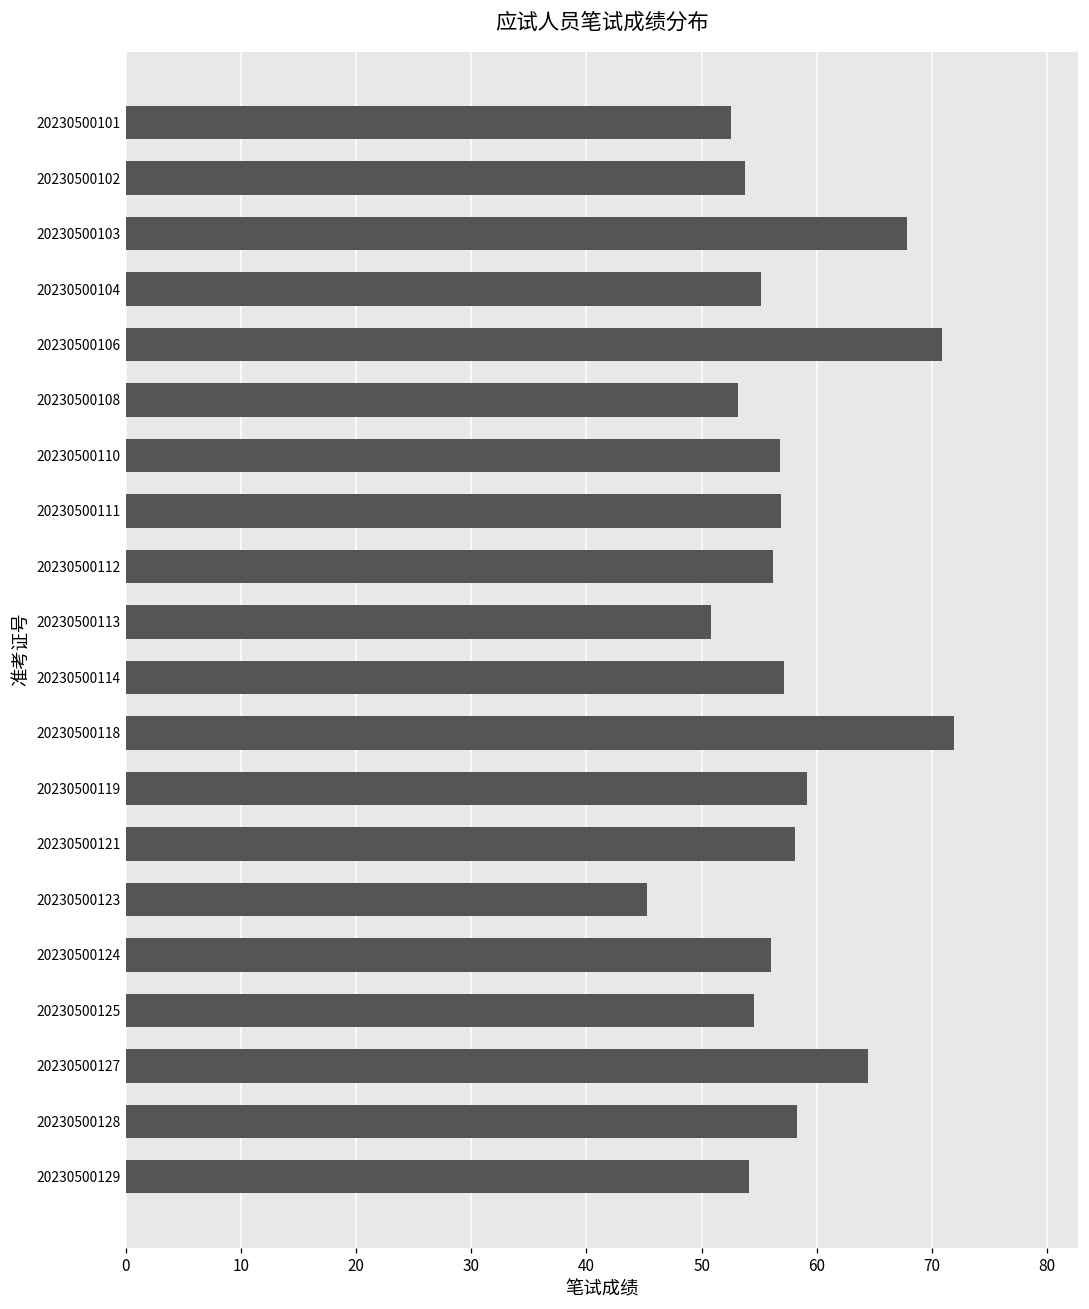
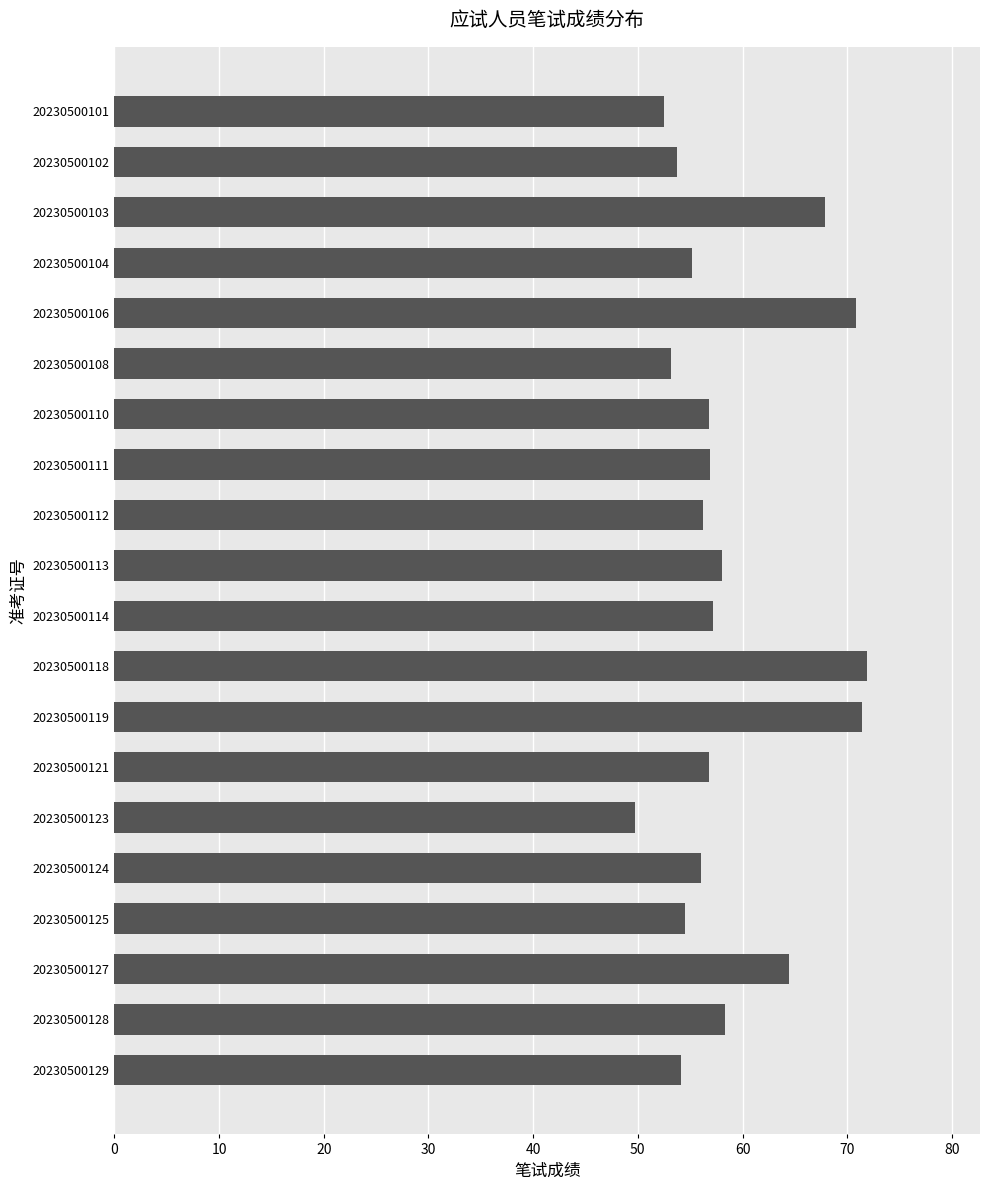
  {
    "20230500101": 52.5,
    "20230500102": 53.8,
    "20230500103": 67.9,
    "20230500104": 55.2,
    "20230500106": 70.9,
    "20230500108": 53.2,
    "20230500110": 56.8,
    "20230500111": 56.9,
    "20230500112": 56.2,
-   "20230500113": 50.8,
+   "20230500113": 58.0,
    "20230500114": 57.2,
    "20230500118": 71.9,
-   "20230500119": 59.2,
-   "20230500121": 58.1,
-   "20230500123": 45.3,
+   "20230500119": 71.4,
+   "20230500121": 56.8,
+   "20230500123": 49.8,
    "20230500124": 56.0,
    "20230500125": 54.5,
    "20230500127": 64.5,
    "20230500128": 58.3,
    "20230500129": 54.1
  }
